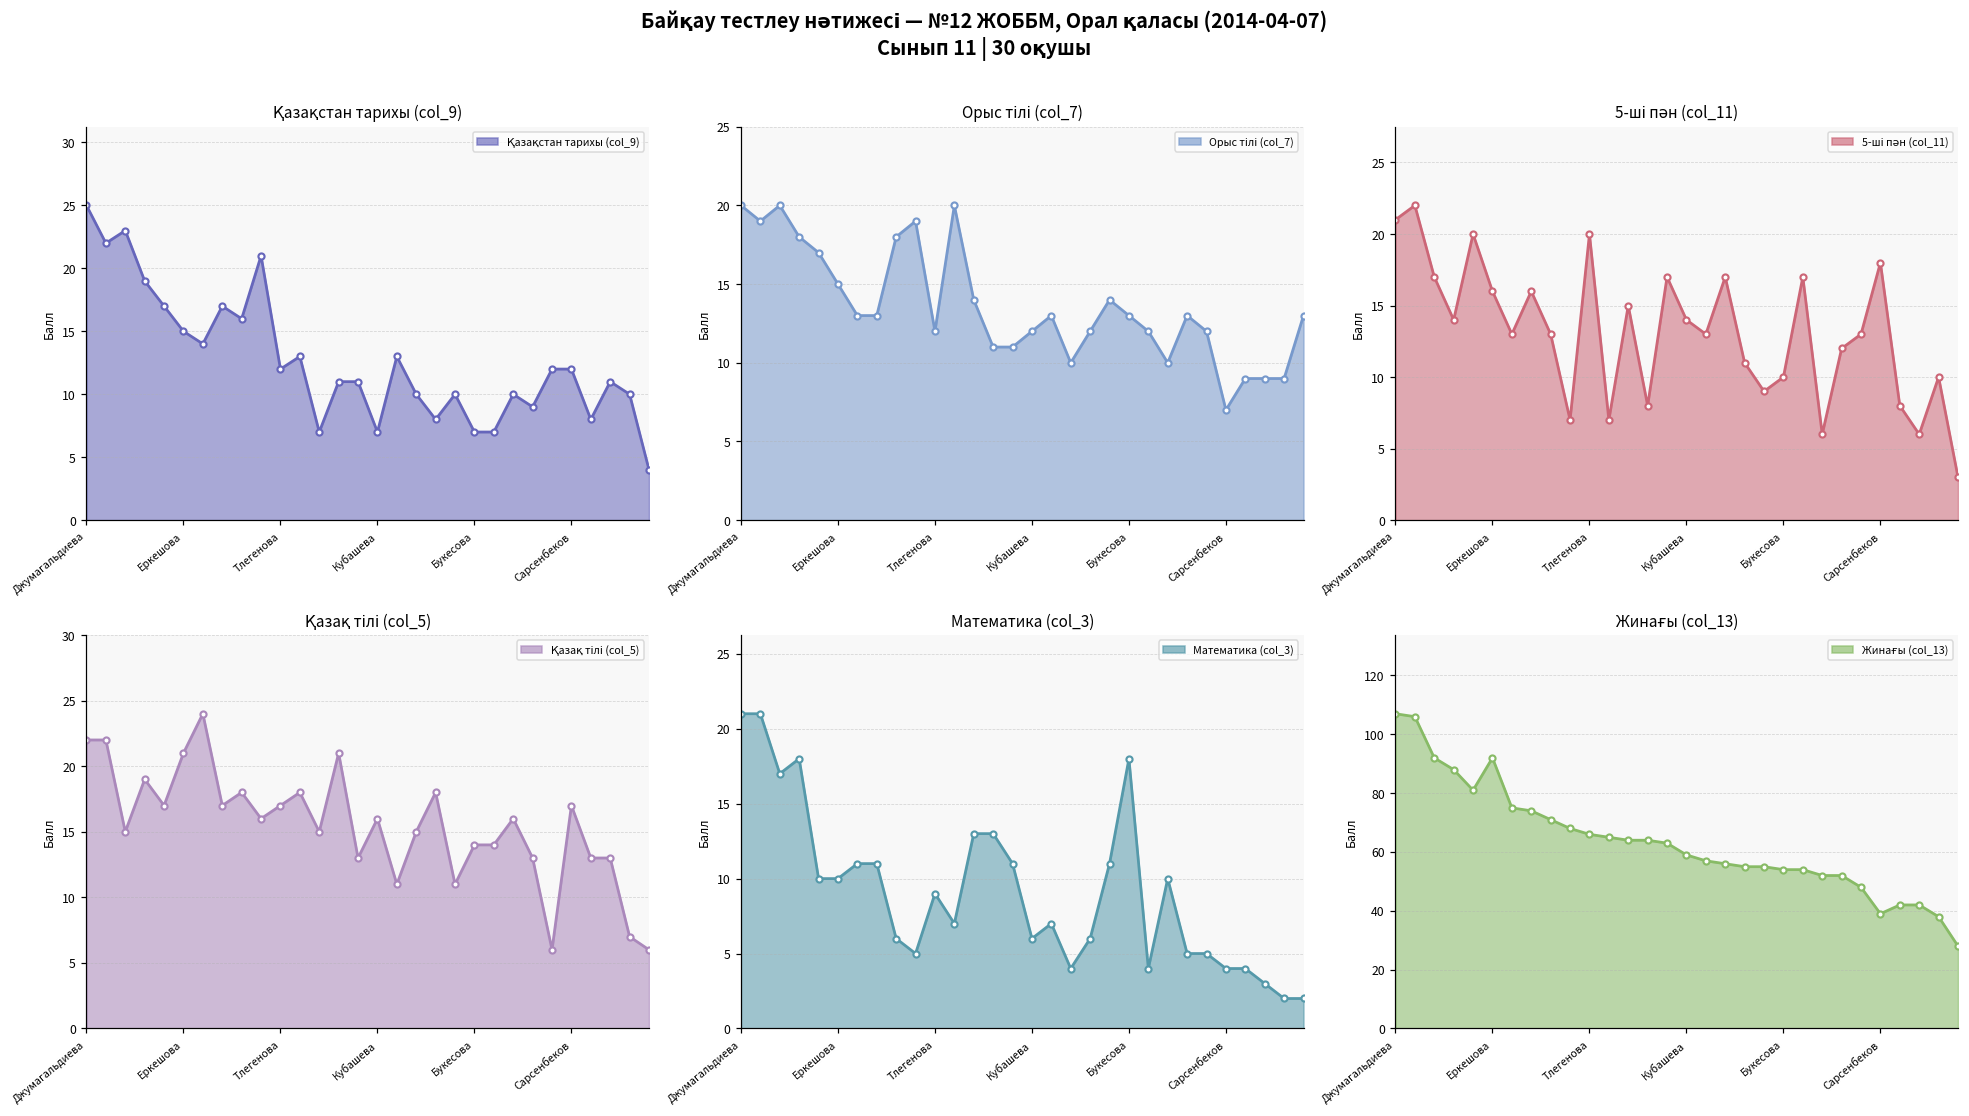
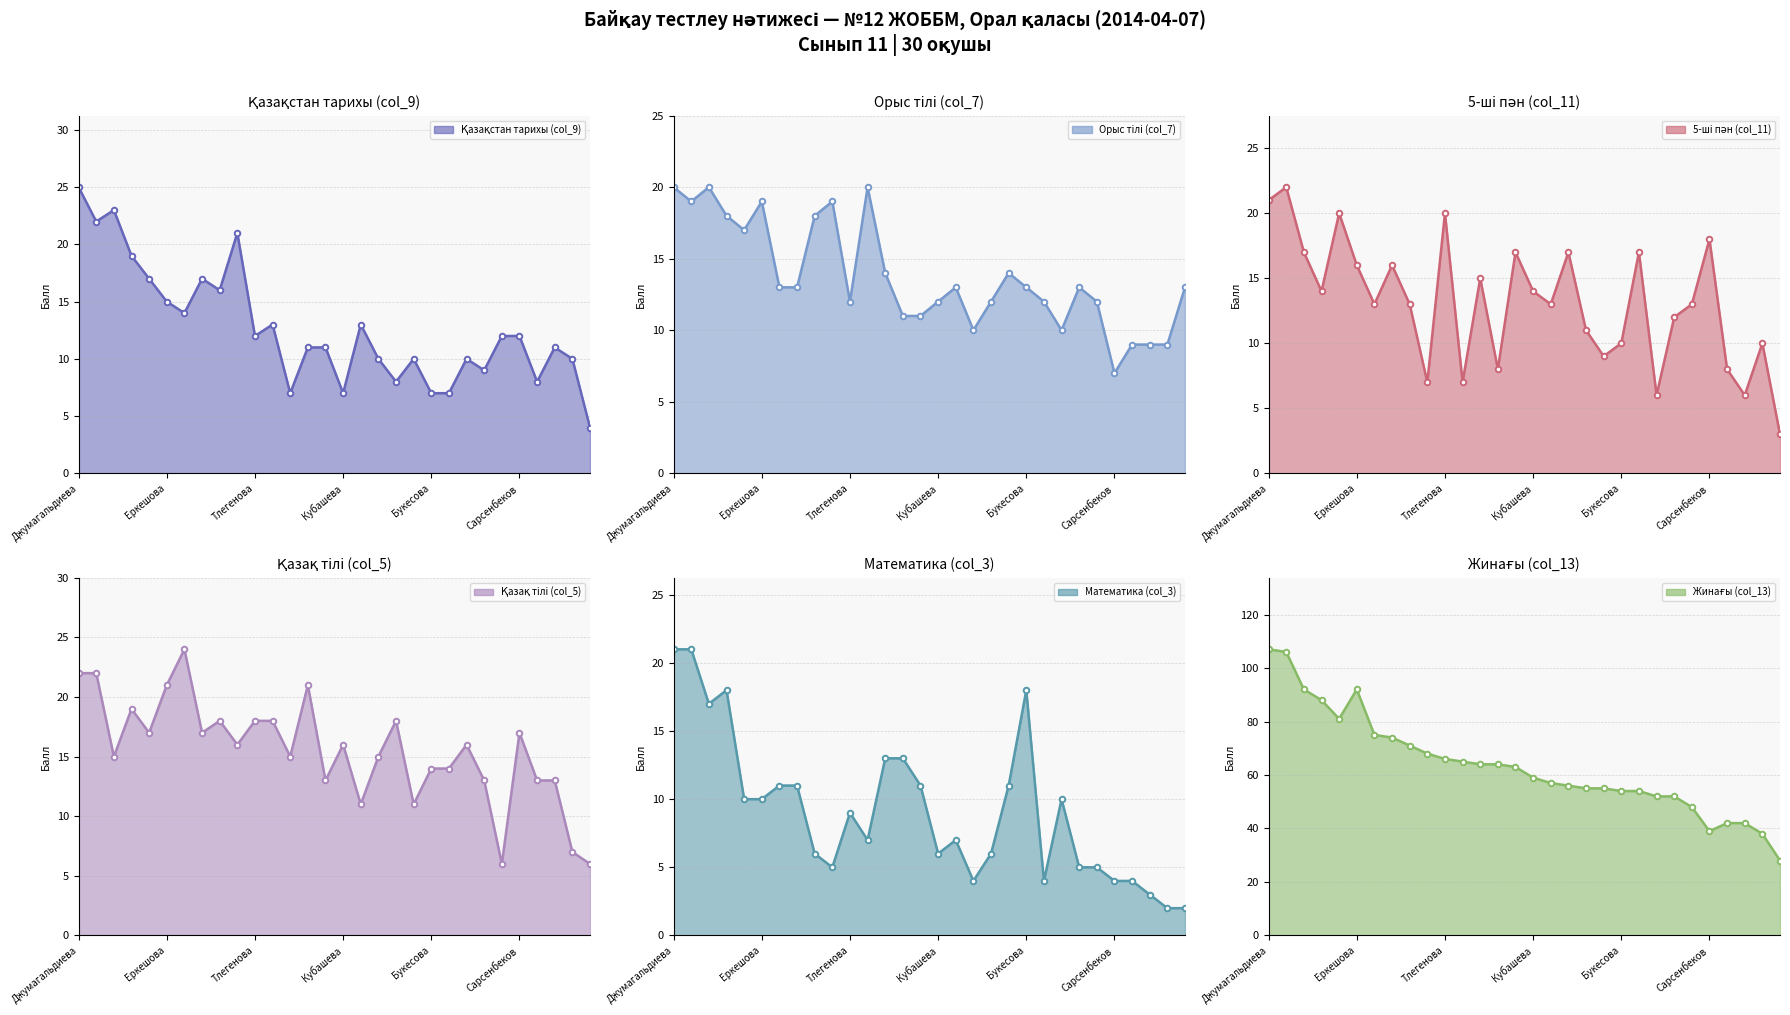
  {
    "Қазақстан тарихы (col_9)": {
      "Джумагальдиева": 25.0,
      "Еркешова": 15.0,
      "Тлегенова": 12.0,
      "Кубашева": 7.0,
      "Букесова": 7.0,
      "Сарсенбеков": 12.0
    },
    "Орыс тілі (col_7)": {
      "Джумагальдиева": 20,
-     "Еркешова": 15,
+     "Еркешова": 19,
      "Тлегенова": 12,
      "Кубашева": 12,
      "Букесова": 13,
      "Сарсенбеков": 7
    },
    "5-ші пән (col_11)": {
      "Джумагальдиева": 21.0,
      "Еркешова": 16.0,
      "Тлегенова": 20.0,
      "Кубашева": 14.0,
      "Букесова": 10.0,
      "Сарсенбеков": 18.0
    },
    "Қазақ тілі (col_5)": {
      "Джумагальдиева": 22,
      "Еркешова": 21,
-     "Тлегенова": 17,
+     "Тлегенова": 18,
      "Кубашева": 16,
      "Букесова": 14,
      "Сарсенбеков": 17
    },
    "Математика (col_3)": {
      "Джумагальдиева": 21.0,
      "Еркешова": 10.0,
      "Тлегенова": 9.0,
      "Кубашева": 6.0,
      "Букесова": 18.0,
      "Сарсенбеков": 4.0
    },
    "Жинағы (col_13)": {
      "Джумагальдиева": 107,
      "Еркешова": 92,
      "Тлегенова": 66,
      "Кубашева": 59,
      "Букесова": 54,
      "Сарсенбеков": 39
    }
  }
